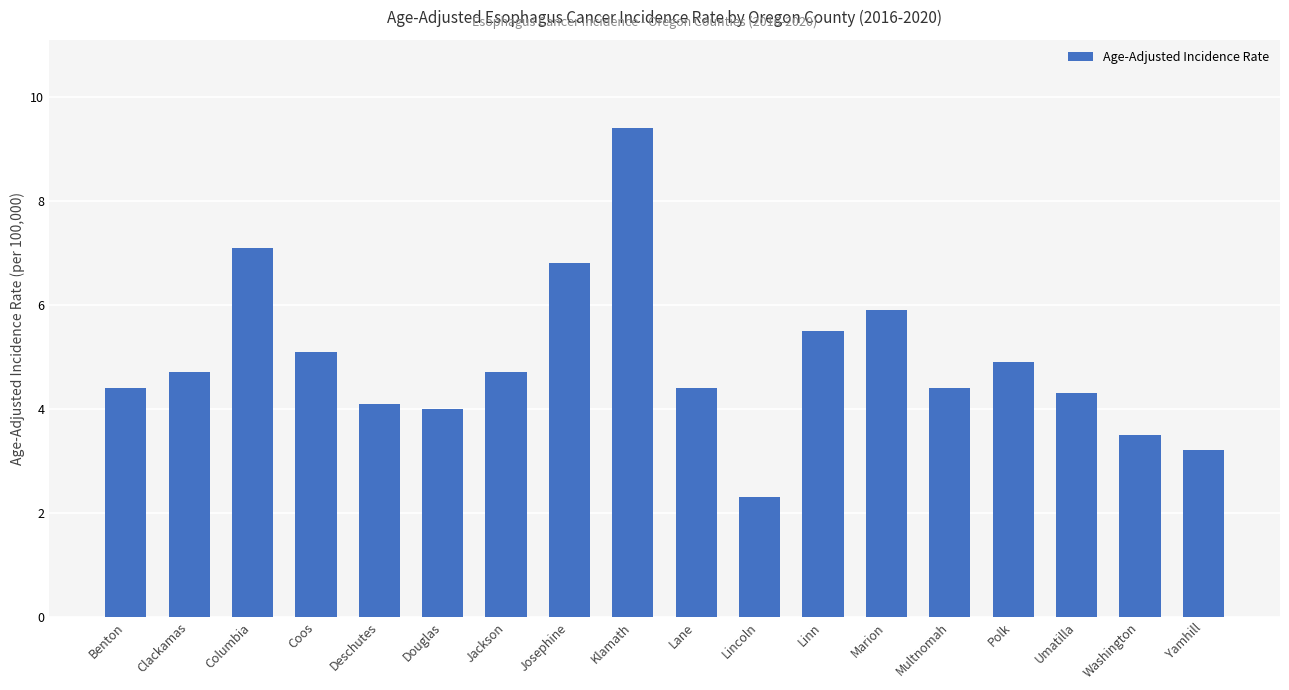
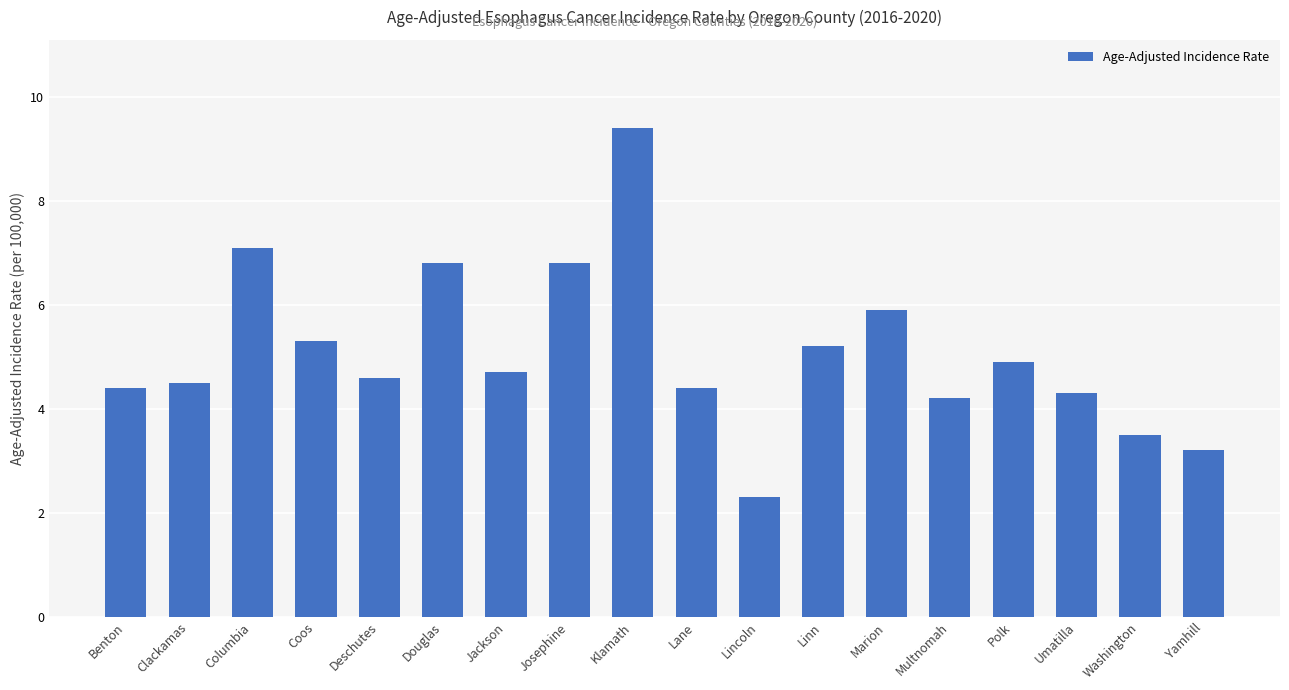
  {
    "Benton": 4.4,
-   "Clackamas": 4.7,
+   "Clackamas": 4.5,
    "Columbia": 7.1,
-   "Coos": 5.1,
-   "Deschutes": 4.1,
-   "Douglas": 4.0,
+   "Coos": 5.3,
+   "Deschutes": 4.6,
+   "Douglas": 6.8,
    "Jackson": 4.7,
    "Josephine": 6.8,
    "Klamath": 9.4,
    "Lane": 4.4,
    "Lincoln": 2.3,
-   "Linn": 5.5,
+   "Linn": 5.2,
    "Marion": 5.9,
-   "Multnomah": 4.4,
+   "Multnomah": 4.2,
    "Polk": 4.9,
    "Umatilla": 4.3,
    "Washington": 3.5,
    "Yamhill": 3.2
  }
